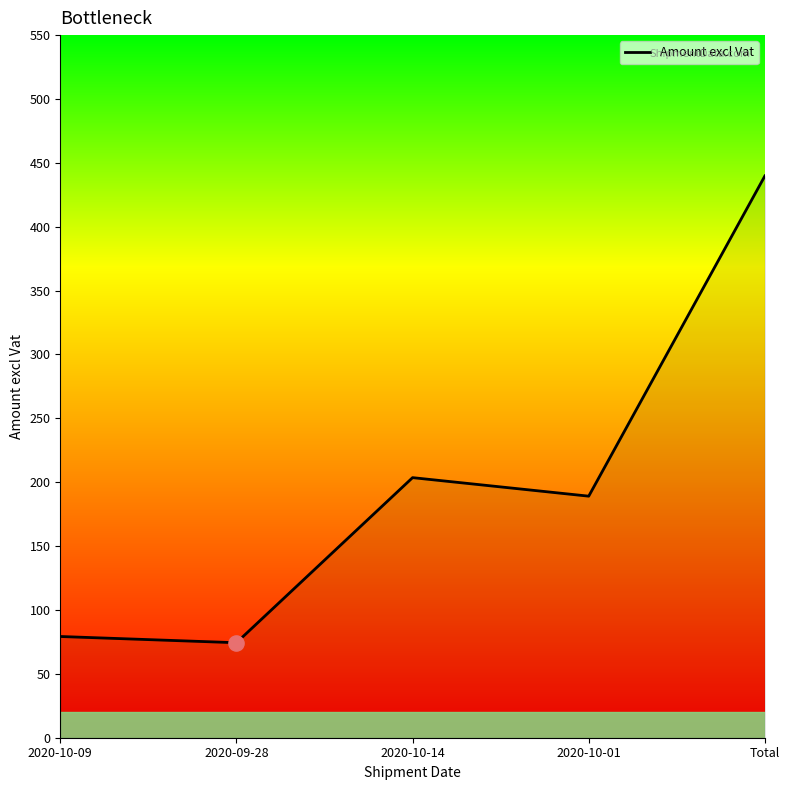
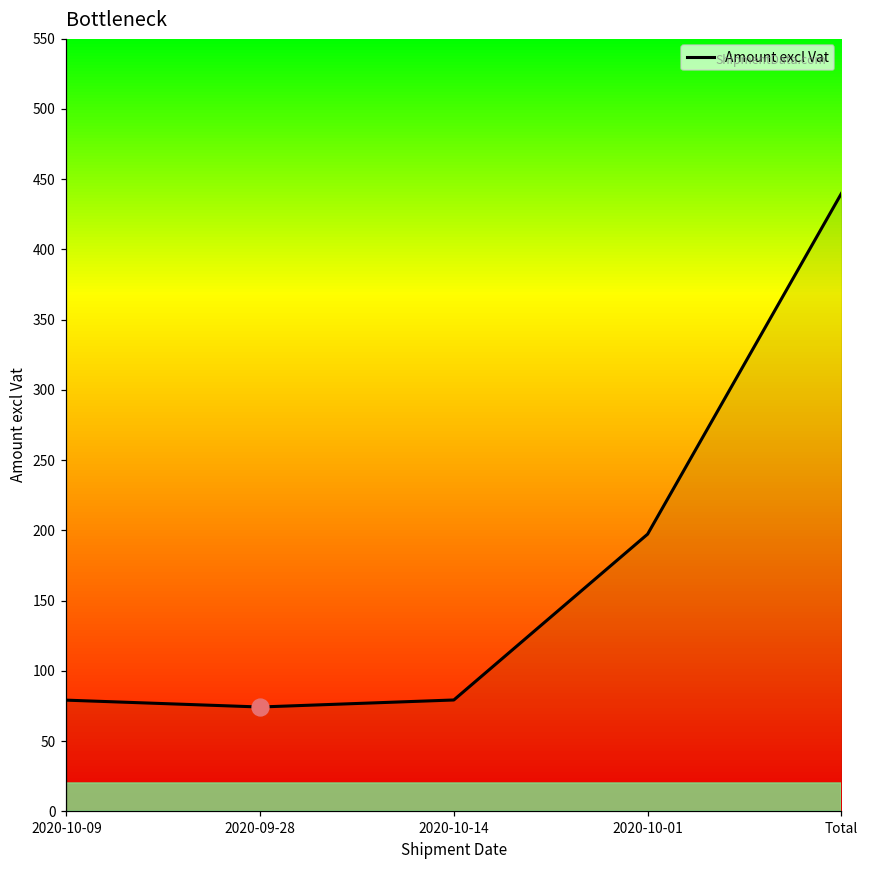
  {
    "Amount excl Vat": {
      "2020-10-09": 79,
-     "2020-10-14": 204,
-     "2020-10-01": 189,
+     "2020-10-14": 79,
+     "2020-10-01": 197,
      "Total": 440
    }
  }
